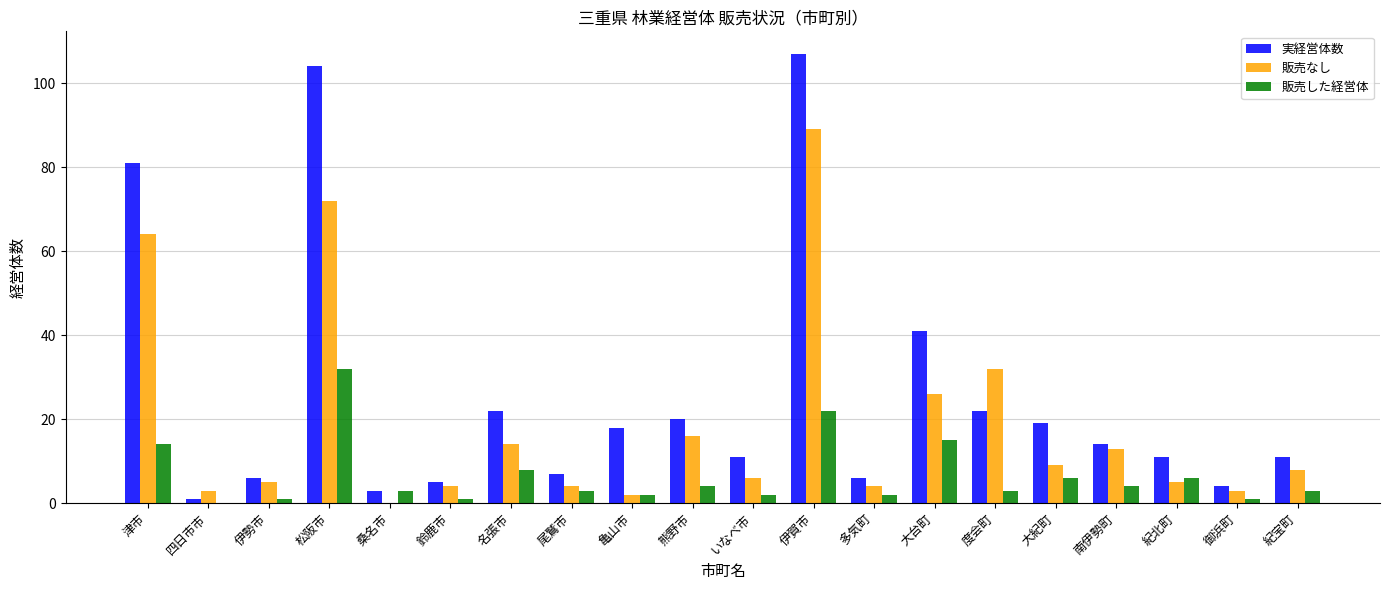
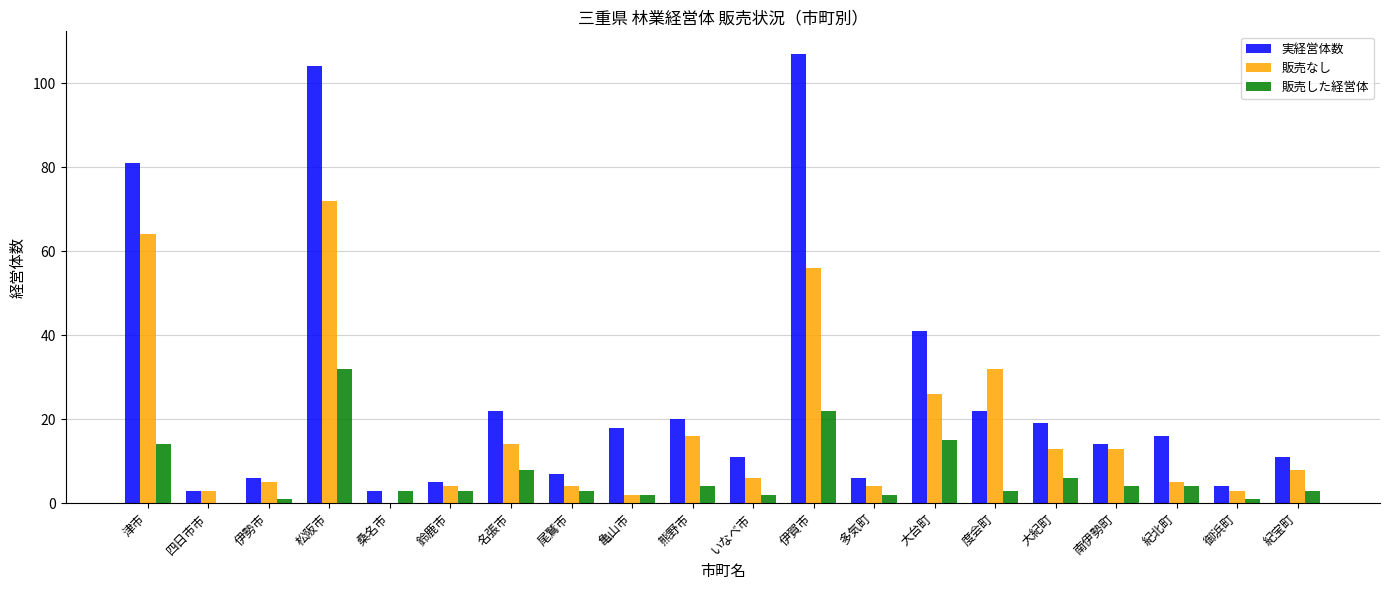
  {
    "実経営体数": {
      "津市": 81,
-     "四日市市": 1,
+     "四日市市": 3,
      "伊勢市": 6,
      "松阪市": 104,
      "桑名市": 3,
      "鈴鹿市": 5,
      "名張市": 22,
      "尾鷲市": 7,
      "亀山市": 18,
      "熊野市": 20,
      "いなべ市": 11,
      "伊賀市": 107,
      "多気町": 6,
      "大台町": 41,
      "度会町": 22,
      "大紀町": 19,
      "南伊勢町": 14,
-     "紀北町": 11,
+     "紀北町": 16,
      "御浜町": 4,
      "紀宝町": 11
    },
    "販売なし": {
      "津市": 64,
      "四日市市": 3,
      "伊勢市": 5,
      "松阪市": 72,
      "桑名市": 0,
      "鈴鹿市": 4,
      "名張市": 14,
      "尾鷲市": 4,
      "亀山市": 2,
      "熊野市": 16,
      "いなべ市": 6,
-     "伊賀市": 89,
+     "伊賀市": 56,
      "多気町": 4,
      "大台町": 26,
      "度会町": 32,
-     "大紀町": 9,
+     "大紀町": 13,
      "南伊勢町": 13,
      "紀北町": 5,
      "御浜町": 3,
      "紀宝町": 8
    },
    "販売した経営体": {
      "津市": 14,
      "四日市市": 0,
      "伊勢市": 1,
      "松阪市": 32,
      "桑名市": 3,
-     "鈴鹿市": 1,
+     "鈴鹿市": 3,
      "名張市": 8,
      "尾鷲市": 3,
      "亀山市": 2,
      "熊野市": 4,
      "いなべ市": 2,
      "伊賀市": 22,
      "多気町": 2,
      "大台町": 15,
      "度会町": 3,
      "大紀町": 6,
      "南伊勢町": 4,
-     "紀北町": 6,
+     "紀北町": 4,
      "御浜町": 1,
      "紀宝町": 3
    }
  }
